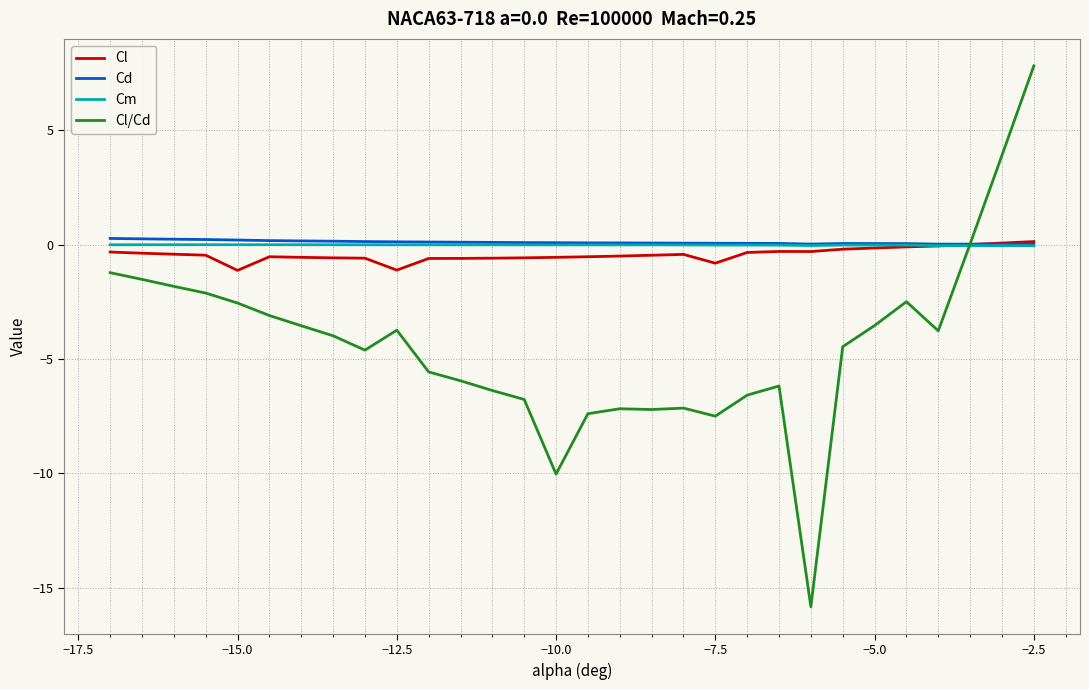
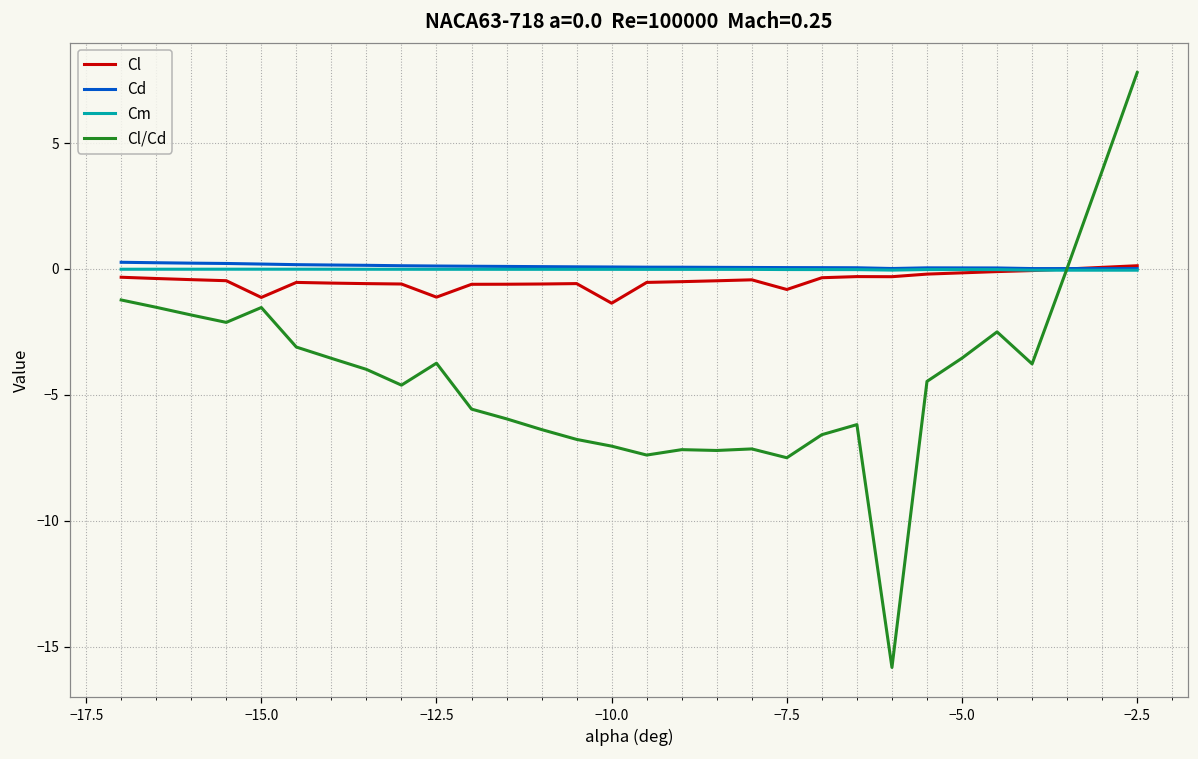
  {
    "Cl": {
      "−15.0": -1.1,
      "−12.5": -1.1,
-     "−10.0": -0.6,
+     "−10.0": -1.4,
      "−7.5": -0.8,
      "−5.0": -0.2,
      "−2.5": 0.1
    },
    "Cd": {
      "−15.0": 0.2,
      "−12.5": 0.1
    },
    "Cm": {
      "−15.0": 0.0,
      "−12.5": 0.0
    },
    "Cl/Cd": {
-     "−15.0": -2.6,
+     "−15.0": -1.5,
      "−12.5": -3.7,
-     "−10.0": -10.0,
+     "−10.0": -7.0,
      "−7.5": -7.5,
      "−5.0": -3.5,
      "−2.5": 7.8
    }
  }
